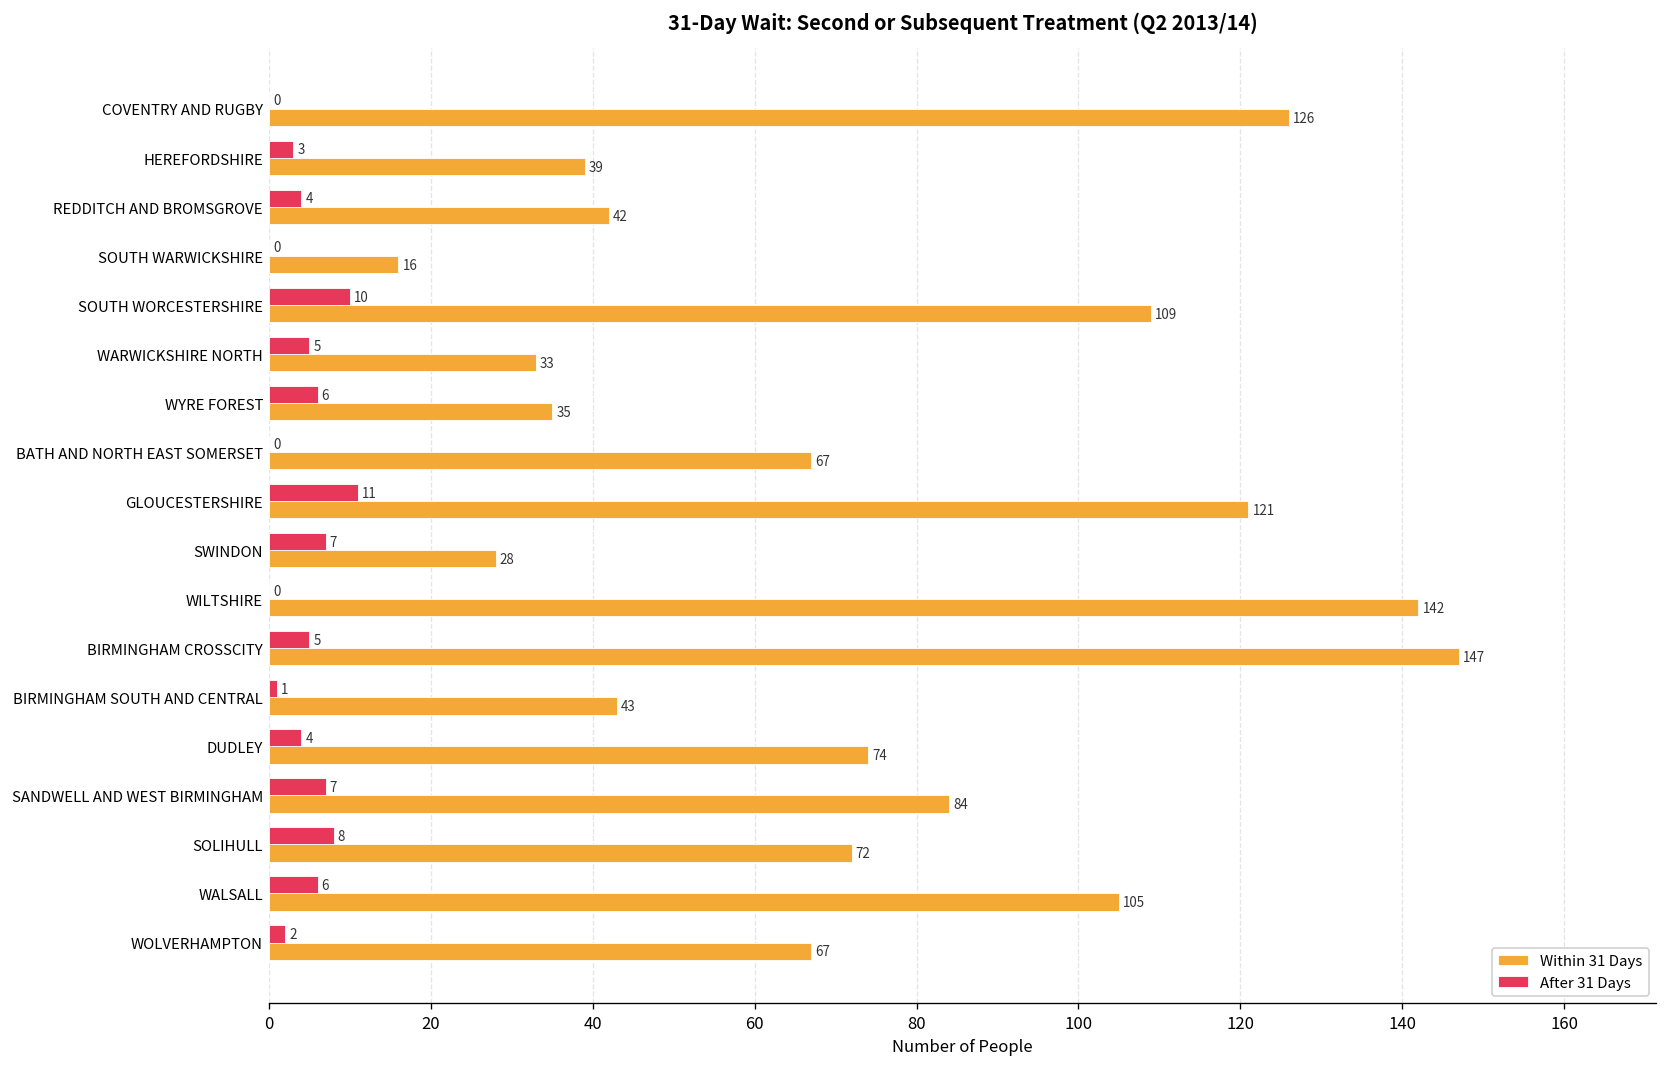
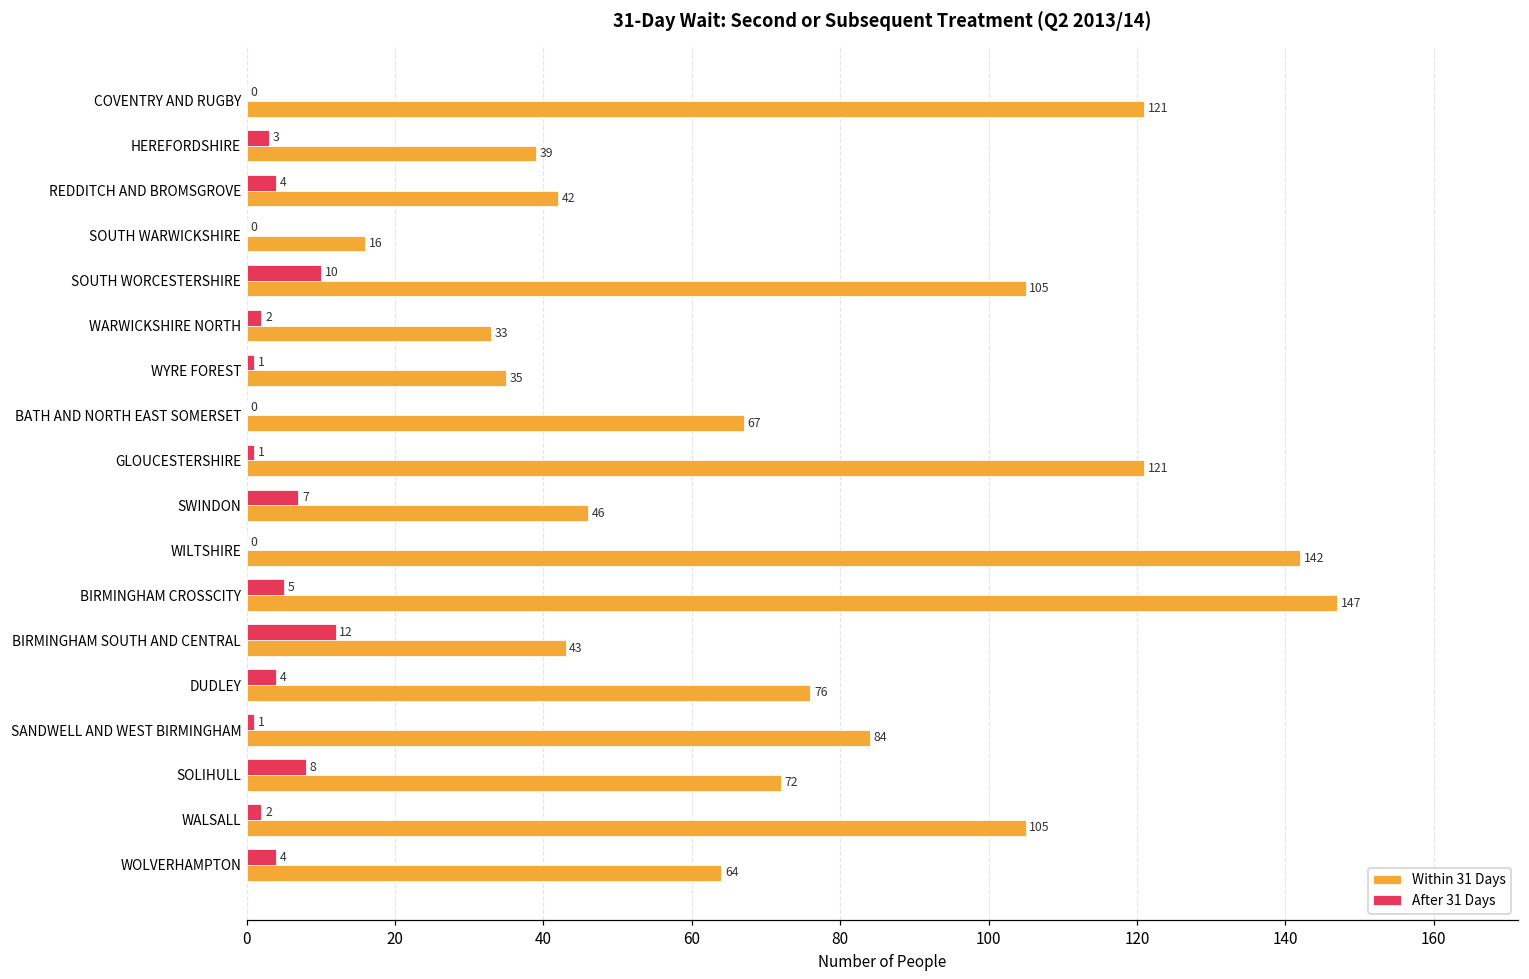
  {
    "Within 31 Days": {
-     "COVENTRY AND RUGBY": 126,
+     "COVENTRY AND RUGBY": 121,
      "HEREFORDSHIRE": 39,
      "REDDITCH AND BROMSGROVE": 42,
      "SOUTH WARWICKSHIRE": 16,
-     "SOUTH WORCESTERSHIRE": 109,
+     "SOUTH WORCESTERSHIRE": 105,
      "WARWICKSHIRE NORTH": 33,
      "WYRE FOREST": 35,
      "BATH AND NORTH EAST SOMERSET": 67,
      "GLOUCESTERSHIRE": 121,
-     "SWINDON": 28,
+     "SWINDON": 46,
      "WILTSHIRE": 142,
      "BIRMINGHAM CROSSCITY": 147,
      "BIRMINGHAM SOUTH AND CENTRAL": 43,
-     "DUDLEY": 74,
+     "DUDLEY": 76,
      "SANDWELL AND WEST BIRMINGHAM": 84,
      "SOLIHULL": 72,
      "WALSALL": 105,
-     "WOLVERHAMPTON": 67
+     "WOLVERHAMPTON": 64
    },
    "After 31 Days": {
      "COVENTRY AND RUGBY": 0,
      "HEREFORDSHIRE": 3,
      "REDDITCH AND BROMSGROVE": 4,
      "SOUTH WARWICKSHIRE": 0,
      "SOUTH WORCESTERSHIRE": 10,
-     "WARWICKSHIRE NORTH": 5,
-     "WYRE FOREST": 6,
+     "WARWICKSHIRE NORTH": 2,
+     "WYRE FOREST": 1,
      "BATH AND NORTH EAST SOMERSET": 0,
-     "GLOUCESTERSHIRE": 11,
+     "GLOUCESTERSHIRE": 1,
      "SWINDON": 7,
      "WILTSHIRE": 0,
      "BIRMINGHAM CROSSCITY": 5,
-     "BIRMINGHAM SOUTH AND CENTRAL": 1,
+     "BIRMINGHAM SOUTH AND CENTRAL": 12,
      "DUDLEY": 4,
-     "SANDWELL AND WEST BIRMINGHAM": 7,
+     "SANDWELL AND WEST BIRMINGHAM": 1,
      "SOLIHULL": 8,
-     "WALSALL": 6,
-     "WOLVERHAMPTON": 2
+     "WALSALL": 2,
+     "WOLVERHAMPTON": 4
    }
  }
